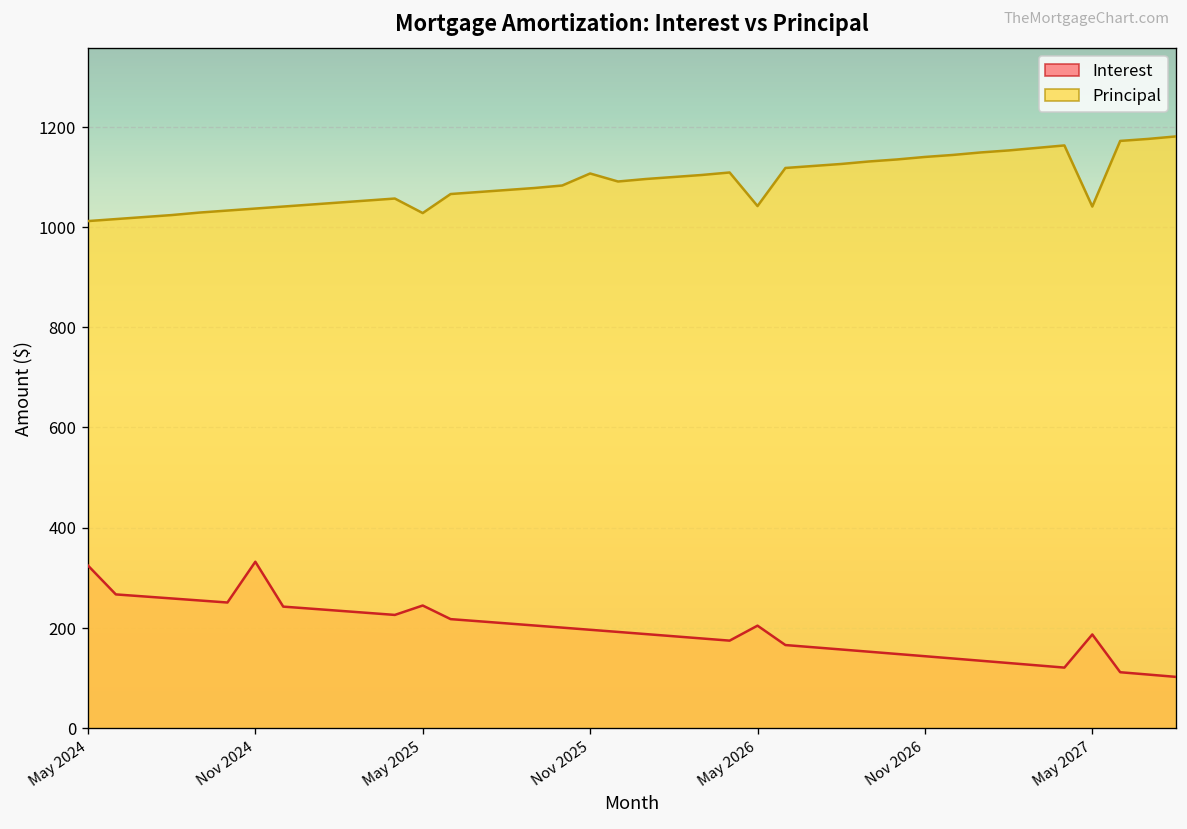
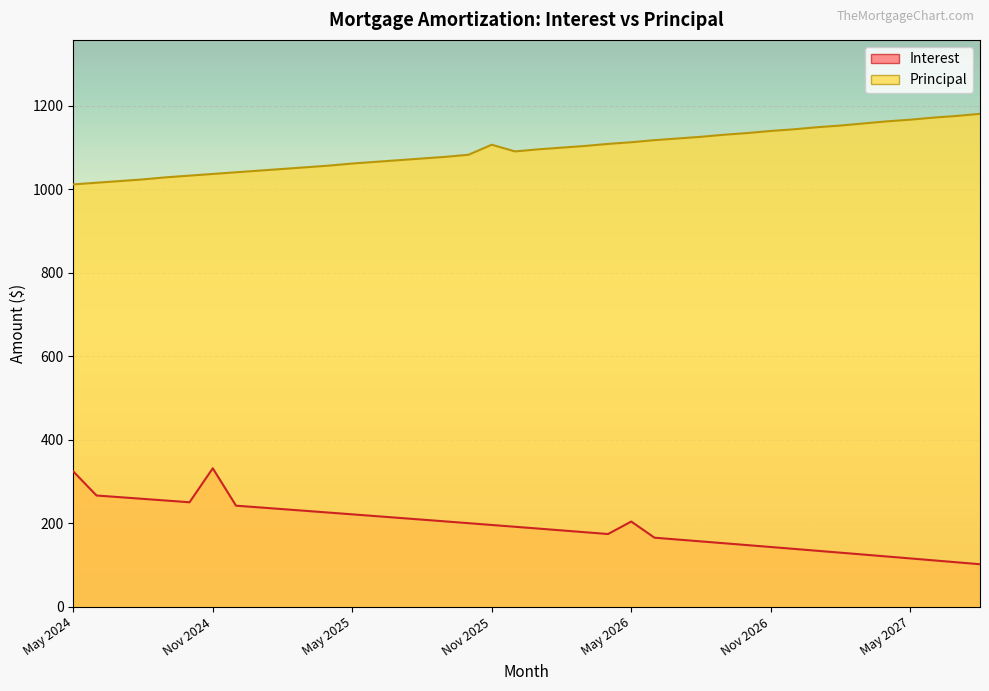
  {
    "Interest": {
      "May 2024": 320,
      "Nov 2024": 330,
-     "May 2025": 240,
+     "May 2025": 220,
      "Nov 2025": 200,
      "May 2026": 200,
      "Nov 2026": 140,
-     "May 2027": 190
+     "May 2027": 120
    },
    "Principal": {
      "May 2024": 1010,
      "Nov 2024": 1040,
-     "May 2025": 1030,
+     "May 2025": 1060,
      "Nov 2025": 1110,
-     "May 2026": 1040,
+     "May 2026": 1110,
      "Nov 2026": 1140,
-     "May 2027": 1040
+     "May 2027": 1170
    }
  }
